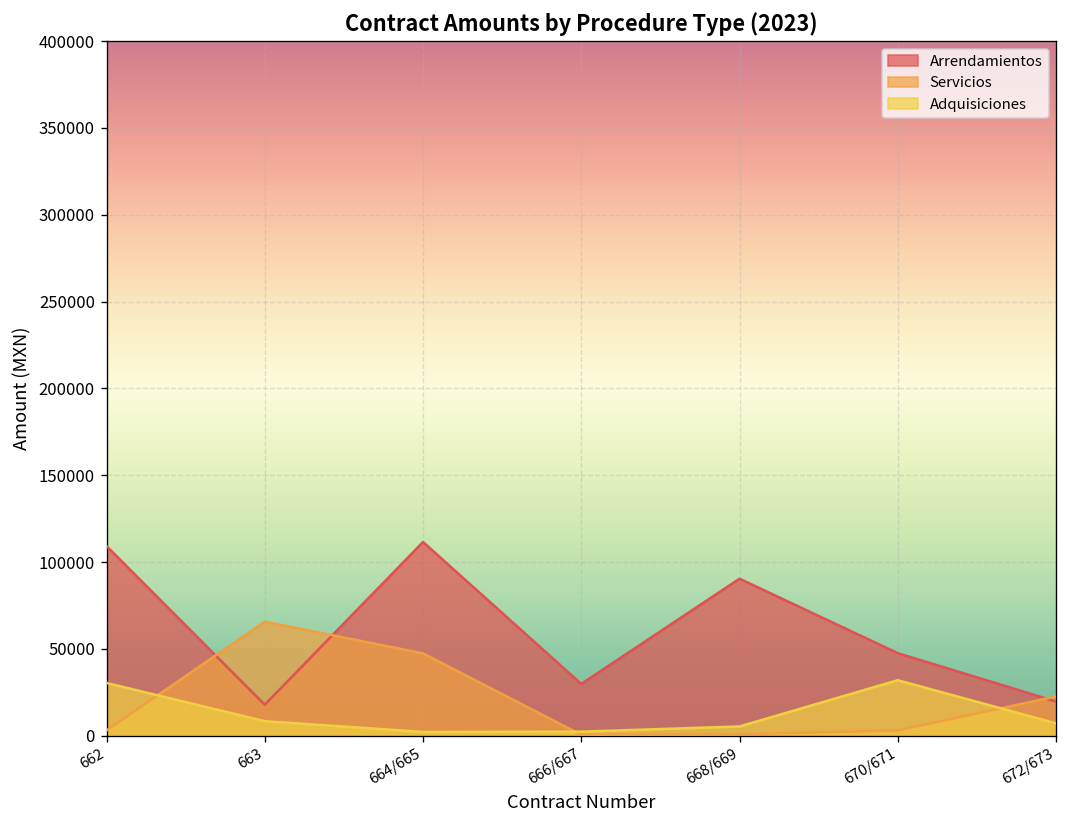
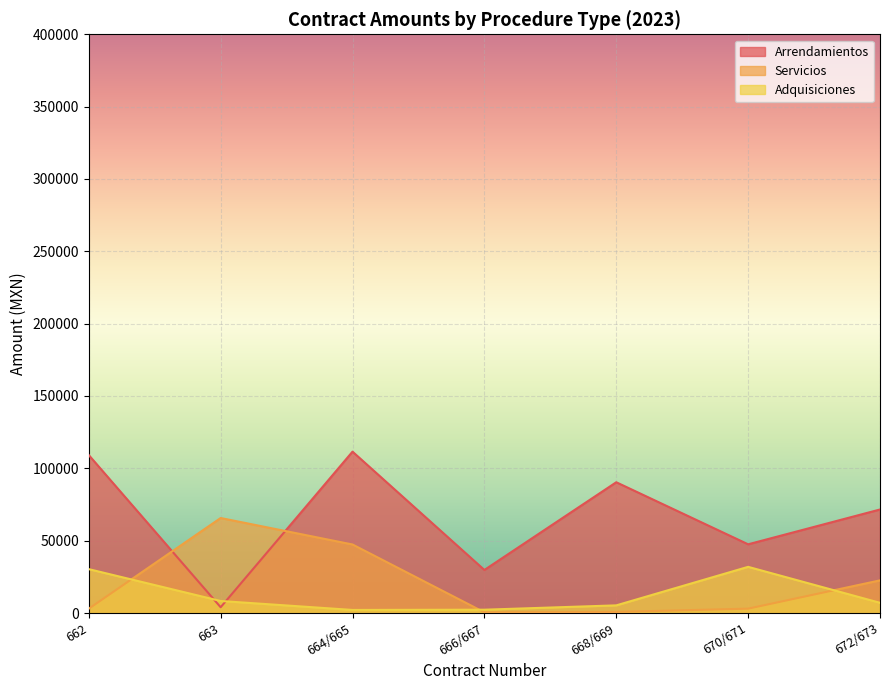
  {
    "Arrendamientos": {
      "662": 109000,
-     "663": 18000,
+     "663": 4000,
      "664/665": 112000,
      "666/667": 30000,
      "668/669": 90000,
      "670/671": 48000,
-     "672/673": 20000
+     "672/673": 72000
    }
  }
